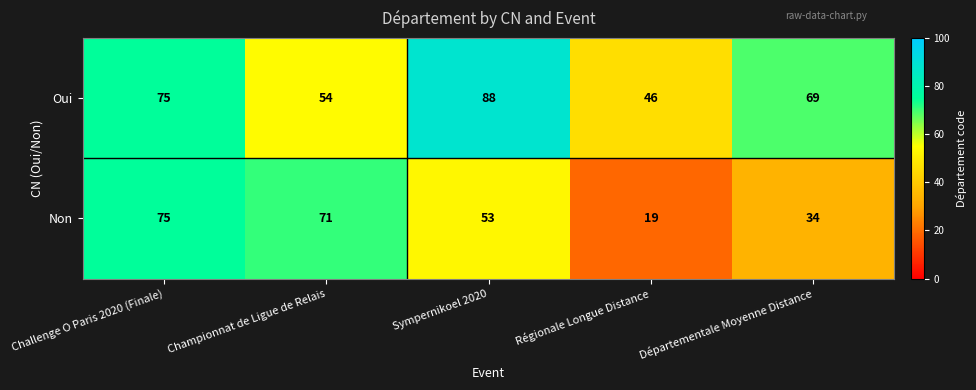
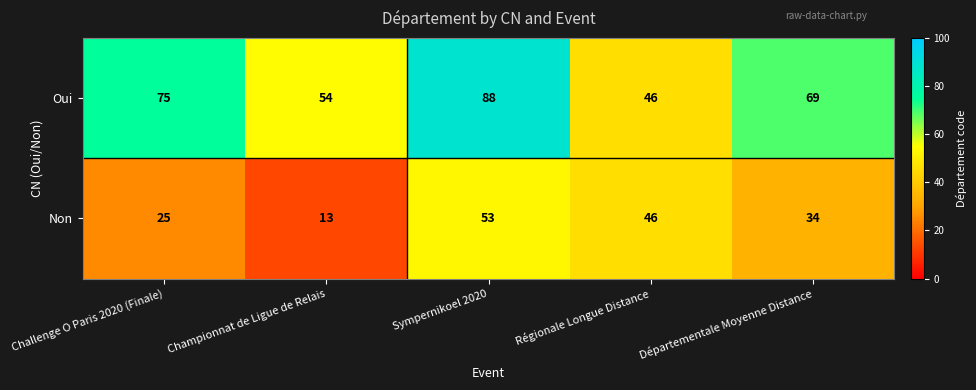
  {
    "Oui": {
      "Challenge O Paris 2020 (Finale)": 75,
      "Championnat de Ligue de Relais": 54,
      "Sympernikoel 2020": 88,
      "Régionale Longue Distance": 46,
      "Départementale Moyenne Distance": 69
    },
    "Non": {
-     "Challenge O Paris 2020 (Finale)": 75,
-     "Championnat de Ligue de Relais": 71,
+     "Challenge O Paris 2020 (Finale)": 25,
+     "Championnat de Ligue de Relais": 13,
      "Sympernikoel 2020": 53,
-     "Régionale Longue Distance": 19,
+     "Régionale Longue Distance": 46,
      "Départementale Moyenne Distance": 34
    }
  }
